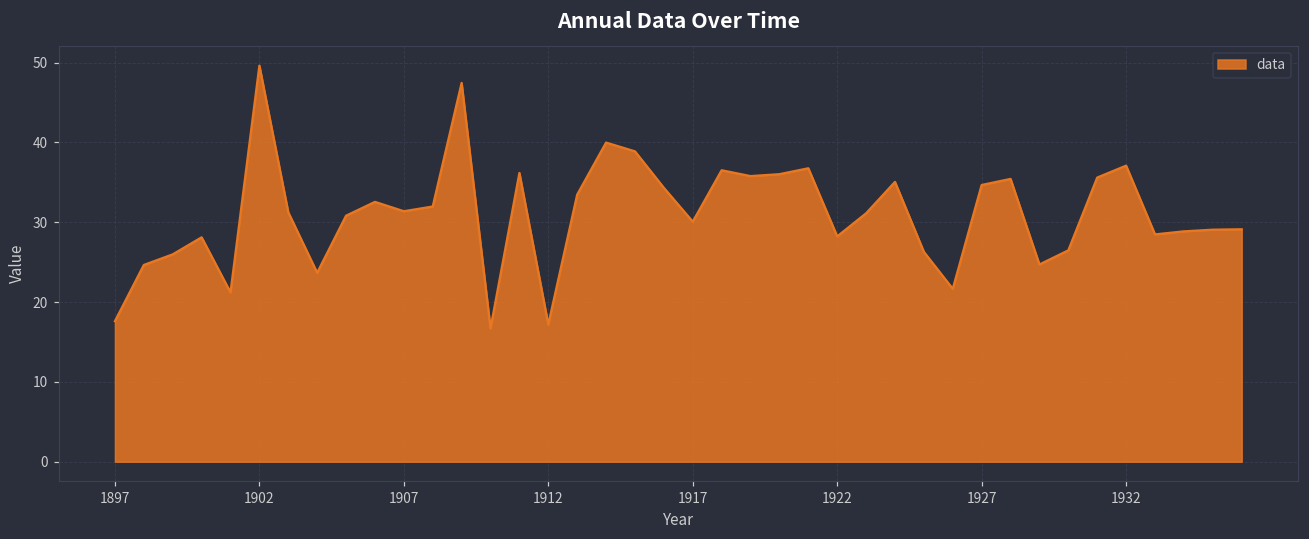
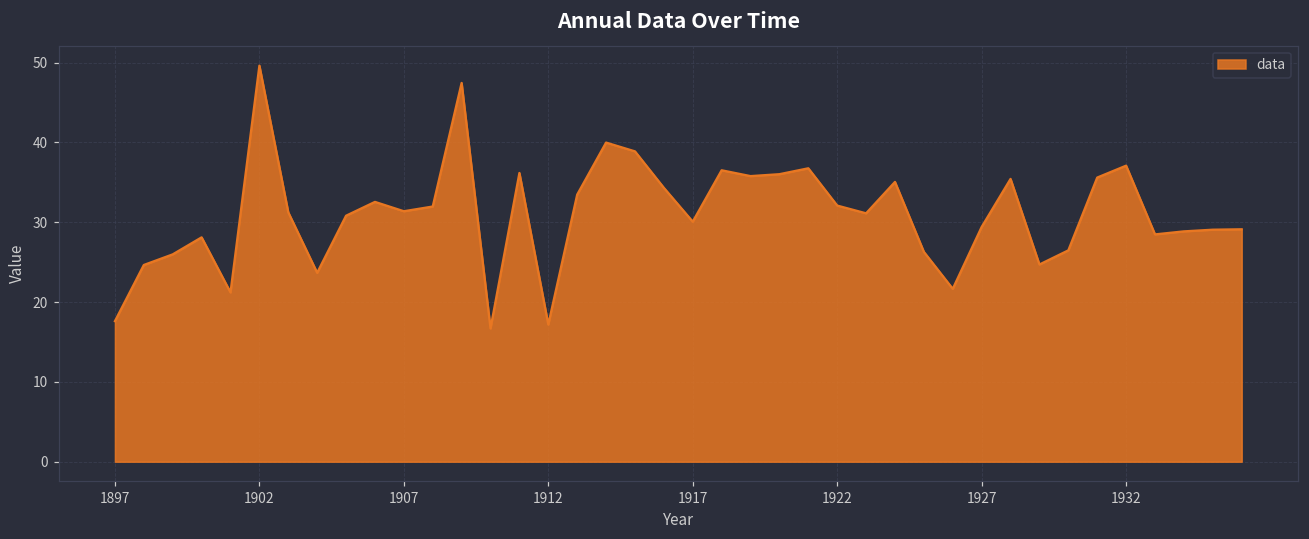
  {
    "1897": 18,
    "1902": 50,
    "1907": 31,
    "1912": 17,
    "1917": 30,
-   "1922": 28,
-   "1927": 35,
+   "1922": 32,
+   "1927": 29,
    "1932": 37
  }
